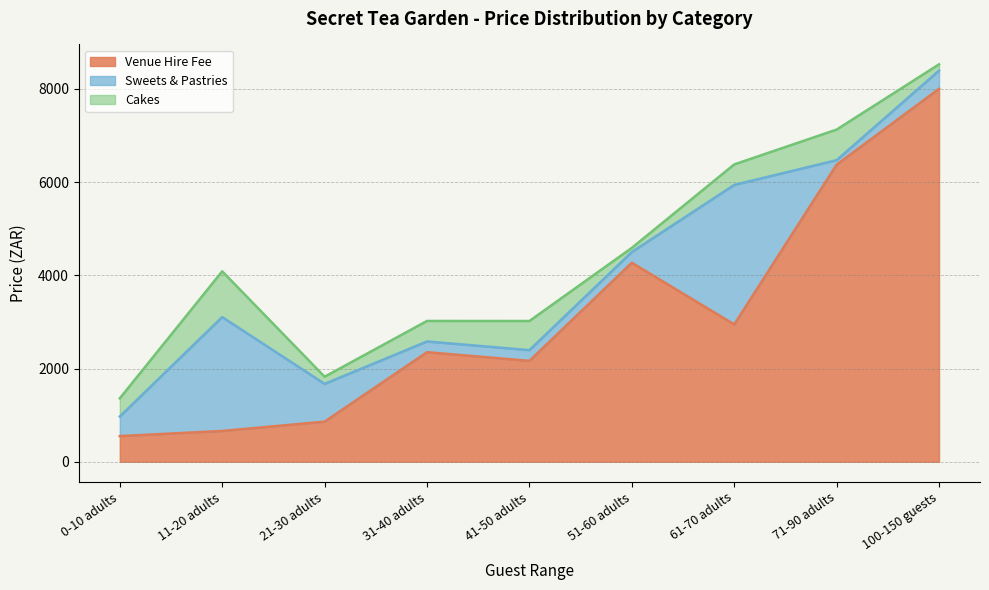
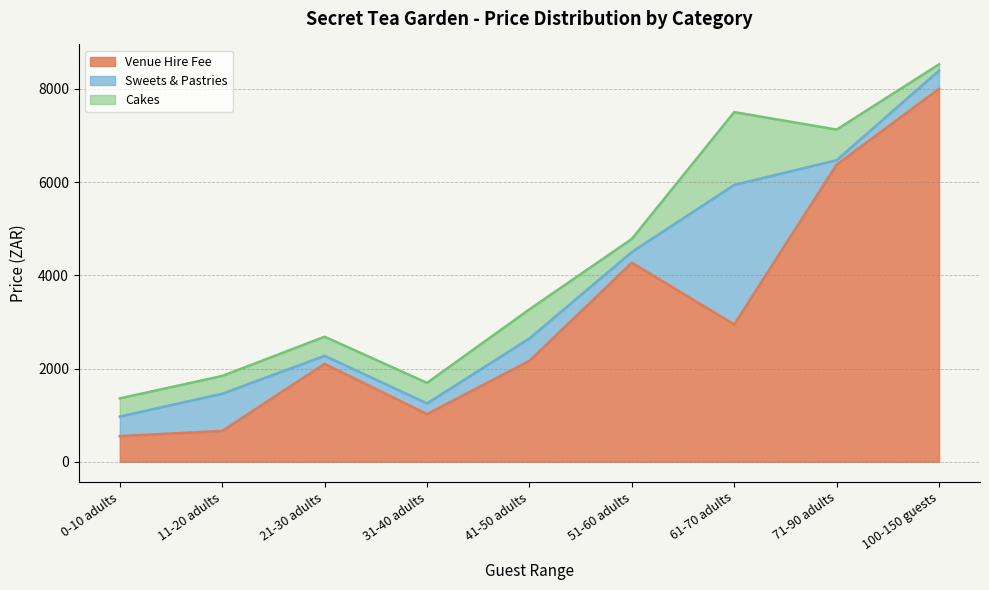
  {
    "Venue Hire Fee": {
      "0-10 adults": 600,
      "11-20 adults": 700,
-     "21-30 adults": 900,
-     "31-40 adults": 2400,
+     "21-30 adults": 2100,
+     "31-40 adults": 1000,
      "41-50 adults": 2200,
      "51-60 adults": 4300,
      "61-70 adults": 2900,
      "71-90 adults": 6400,
      "100-150 guests": 8000
    },
    "Sweets & Pastries": {
      "0-10 adults": 400,
-     "11-20 adults": 2400,
-     "21-30 adults": 800,
+     "11-20 adults": 800,
+     "21-30 adults": 200,
      "31-40 adults": 200,
-     "41-50 adults": 200,
+     "41-50 adults": 500,
      "51-60 adults": 200,
      "61-70 adults": 3000,
      "71-90 adults": 100,
      "100-150 guests": 400
    },
    "Cakes": {
      "0-10 adults": 400,
-     "11-20 adults": 1000,
-     "21-30 adults": 200,
+     "11-20 adults": 400,
+     "21-30 adults": 400,
      "31-40 adults": 400,
      "41-50 adults": 600,
-     "51-60 adults": 100,
-     "61-70 adults": 400,
+     "51-60 adults": 300,
+     "61-70 adults": 1600,
      "71-90 adults": 700,
      "100-150 guests": 100
    }
  }
